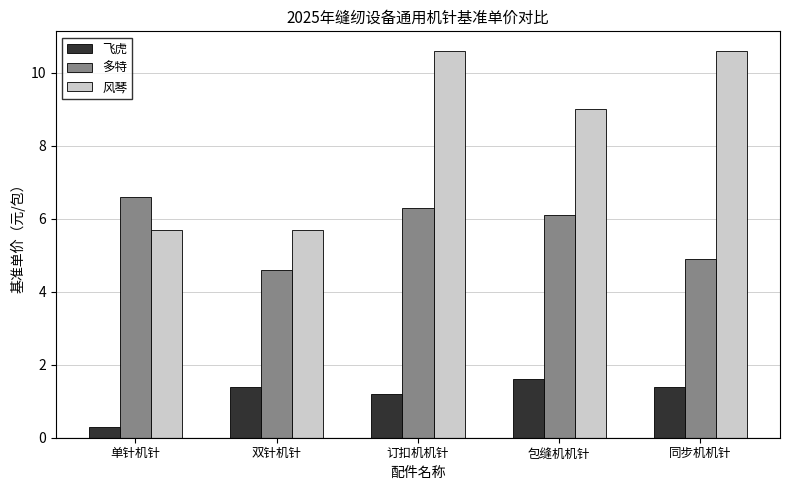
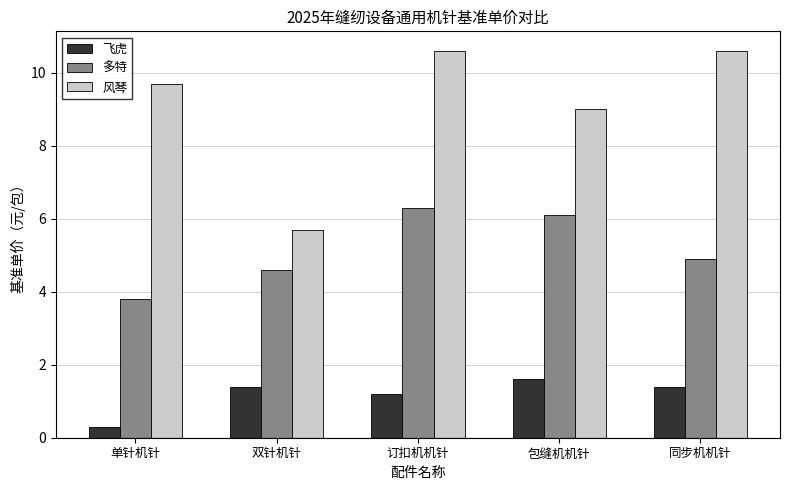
  {
    "飞虎": {
      "单针机针": 0.3,
      "双针机针": 1.4,
      "订扣机机针": 1.2,
      "包缝机机针": 1.6,
      "同步机机针": 1.4
    },
    "多特": {
-     "单针机针": 6.6,
+     "单针机针": 3.8,
      "双针机针": 4.6,
      "订扣机机针": 6.3,
      "包缝机机针": 6.1,
      "同步机机针": 4.9
    },
    "风琴": {
-     "单针机针": 5.7,
+     "单针机针": 9.7,
      "双针机针": 5.7,
      "订扣机机针": 10.6,
      "包缝机机针": 9.0,
      "同步机机针": 10.6
    }
  }
